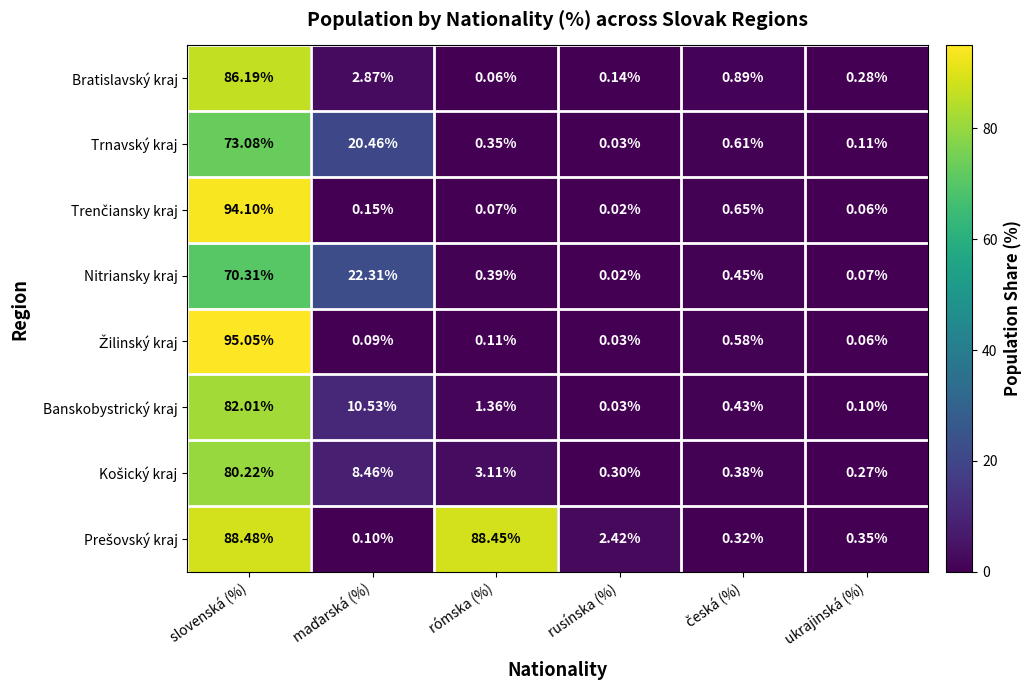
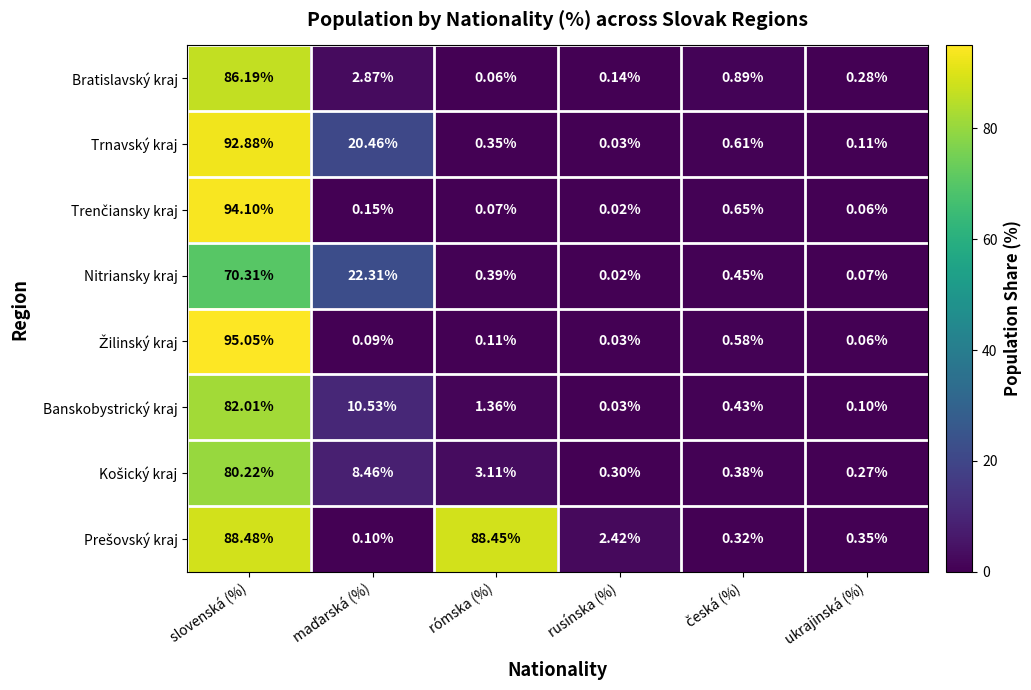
  {
    "Bratislavský kraj": {
      "slovenská (%)": "86.19%",
      "maďarská (%)": "2.87%",
      "rómska (%)": "0.06%",
      "rusínska (%)": "0.14%",
      "česká (%)": "0.89%",
      "ukrajinská (%)": "0.28%"
    },
    "Trnavský kraj": {
-     "slovenská (%)": "73.08%",
+     "slovenská (%)": "92.88%",
      "maďarská (%)": "20.46%",
      "rómska (%)": "0.35%",
      "rusínska (%)": "0.03%",
      "česká (%)": "0.61%",
      "ukrajinská (%)": "0.11%"
    },
    "Trenčiansky kraj": {
      "slovenská (%)": "94.10%",
      "maďarská (%)": "0.15%",
      "rómska (%)": "0.07%",
      "rusínska (%)": "0.02%",
      "česká (%)": "0.65%",
      "ukrajinská (%)": "0.06%"
    },
    "Nitriansky kraj": {
      "slovenská (%)": "70.31%",
      "maďarská (%)": "22.31%",
      "rómska (%)": "0.39%",
      "rusínska (%)": "0.02%",
      "česká (%)": "0.45%",
      "ukrajinská (%)": "0.07%"
    },
    "Žilinský kraj": {
      "slovenská (%)": "95.05%",
      "maďarská (%)": "0.09%",
      "rómska (%)": "0.11%",
      "rusínska (%)": "0.03%",
      "česká (%)": "0.58%",
      "ukrajinská (%)": "0.06%"
    },
    "Banskobystrický kraj": {
      "slovenská (%)": "82.01%",
      "maďarská (%)": "10.53%",
      "rómska (%)": "1.36%",
      "rusínska (%)": "0.03%",
      "česká (%)": "0.43%",
      "ukrajinská (%)": "0.10%"
    },
    "Košický kraj": {
      "slovenská (%)": "80.22%",
      "maďarská (%)": "8.46%",
      "rómska (%)": "3.11%",
      "rusínska (%)": "0.30%",
      "česká (%)": "0.38%",
      "ukrajinská (%)": "0.27%"
    },
    "Prešovský kraj": {
      "slovenská (%)": "88.48%",
      "maďarská (%)": "0.10%",
      "rómska (%)": "88.45%",
      "rusínska (%)": "2.42%",
      "česká (%)": "0.32%",
      "ukrajinská (%)": "0.35%"
    }
  }
